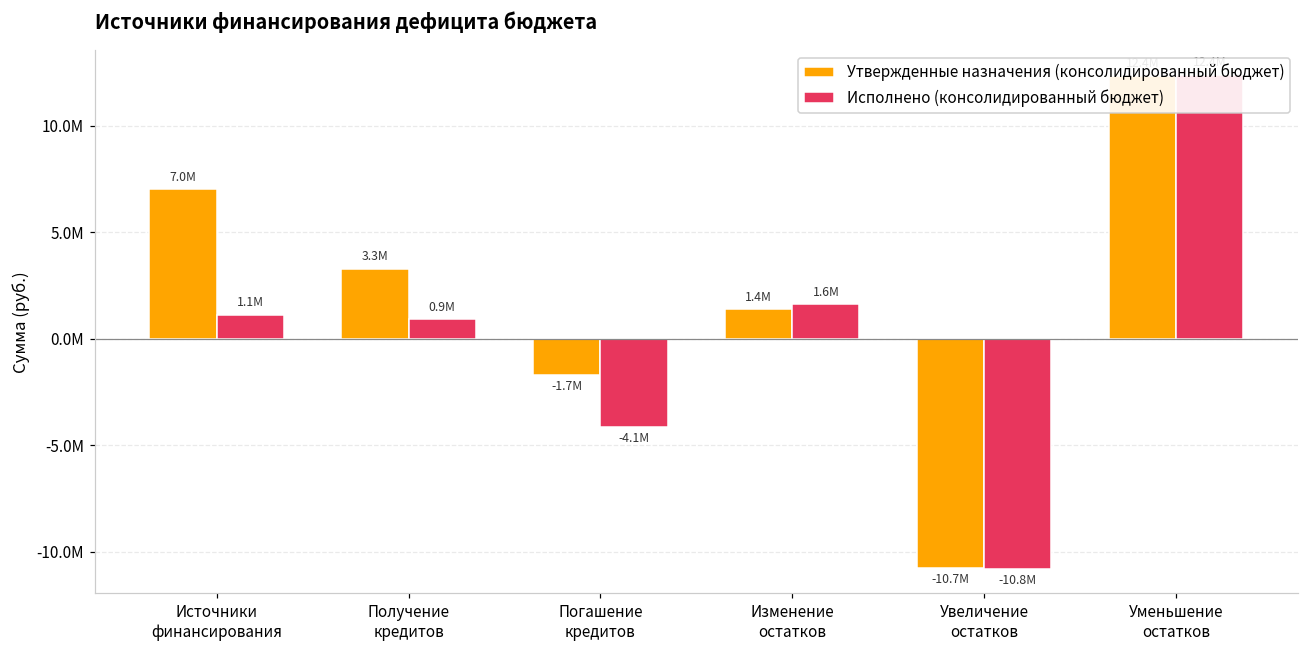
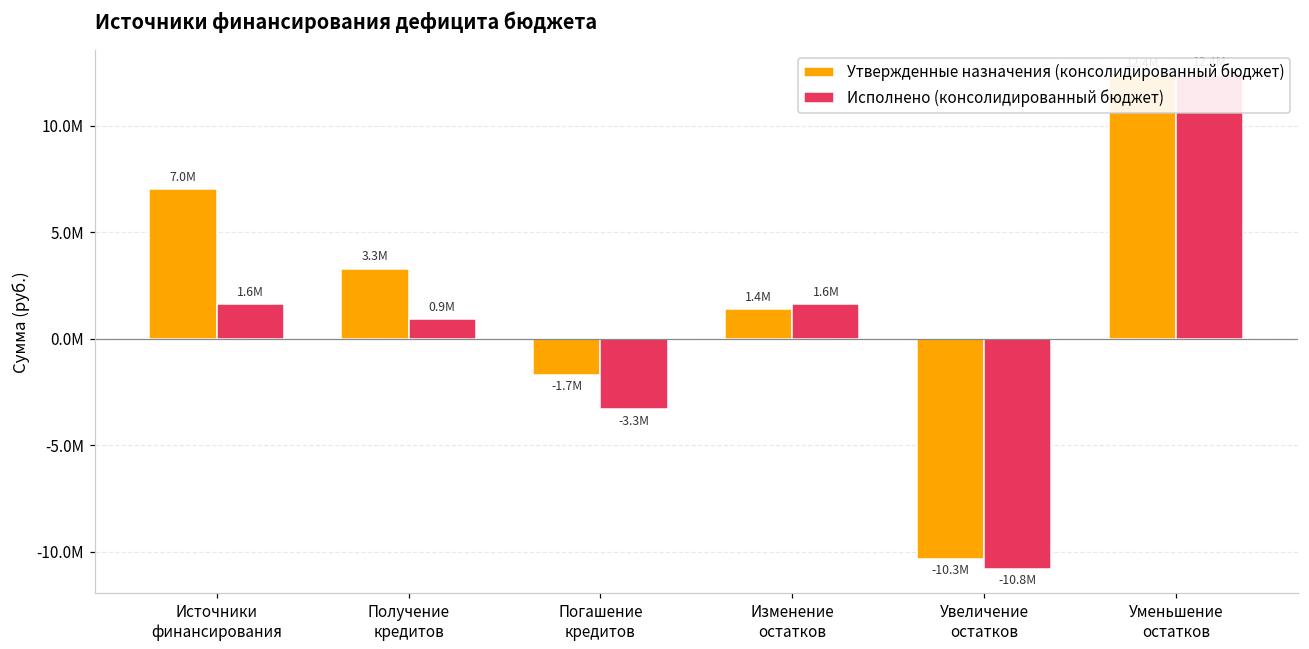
  {
    "Утвержденные назначения (консолидированный бюджет)": {
      "Источники финансирования": "7.0M",
      "Получение кредитов": "3.3M",
      "Погашение кредитов": "-1.7M",
      "Изменение остатков": "1.4M",
-     "Увеличение остатков": "-10.7M"
+     "Увеличение остатков": "-10.3M"
    },
    "Исполнено (консолидированный бюджет)": {
-     "Источники финансирования": "1.1M",
+     "Источники финансирования": "1.6M",
      "Получение кредитов": "0.9M",
-     "Погашение кредитов": "-4.1M",
+     "Погашение кредитов": "-3.3M",
      "Изменение остатков": "1.6M",
      "Увеличение остатков": "-10.8M"
    }
  }
